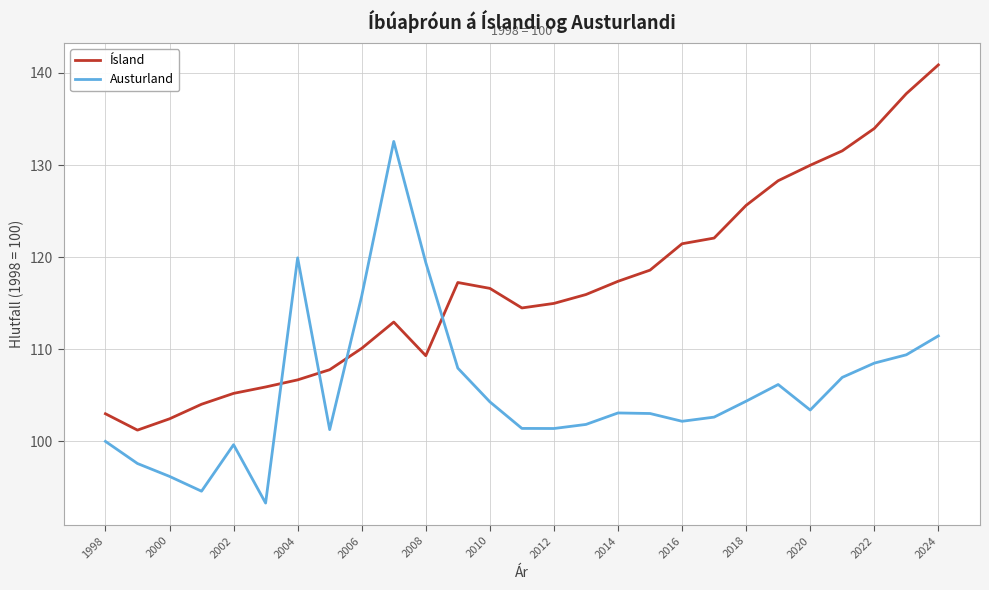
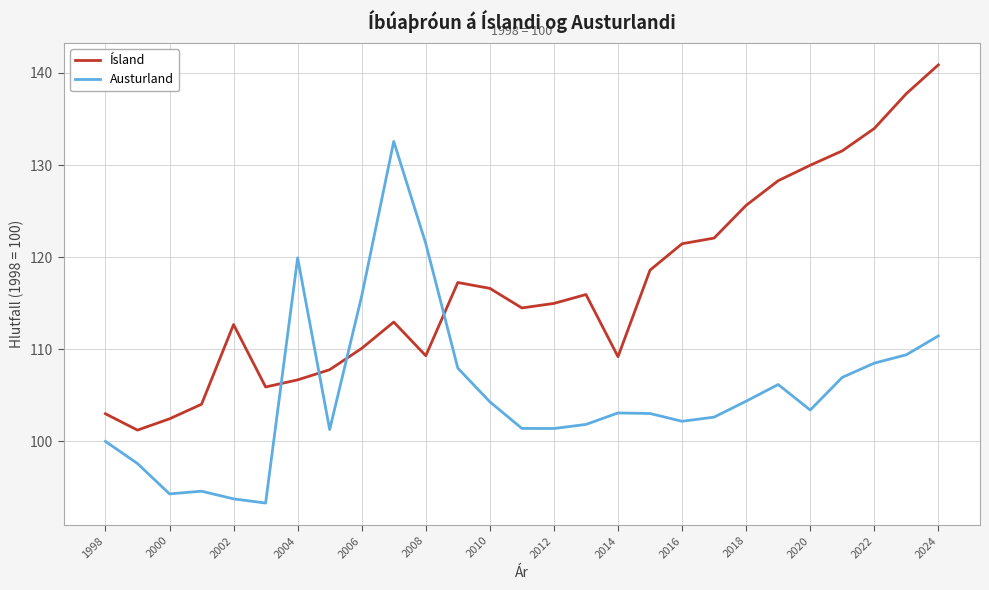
  {
    "Ísland": {
      "1998": 103,
      "2000": 102,
-     "2002": 105,
+     "2002": 113,
      "2004": 107,
      "2006": 110,
      "2008": 109,
      "2010": 117,
      "2012": 115,
-     "2014": 117,
+     "2014": 109,
      "2016": 121,
      "2018": 126,
      "2020": 130,
      "2022": 134,
      "2024": 141
    },
    "Austurland": {
      "1998": 100,
-     "2000": 96,
-     "2002": 100,
+     "2000": 94,
+     "2002": 94,
      "2004": 120,
      "2006": 116,
-     "2008": 119,
+     "2008": 121,
      "2010": 104,
      "2012": 101,
      "2014": 103,
      "2016": 102,
      "2018": 104,
      "2020": 103,
      "2022": 108,
      "2024": 111
    }
  }
